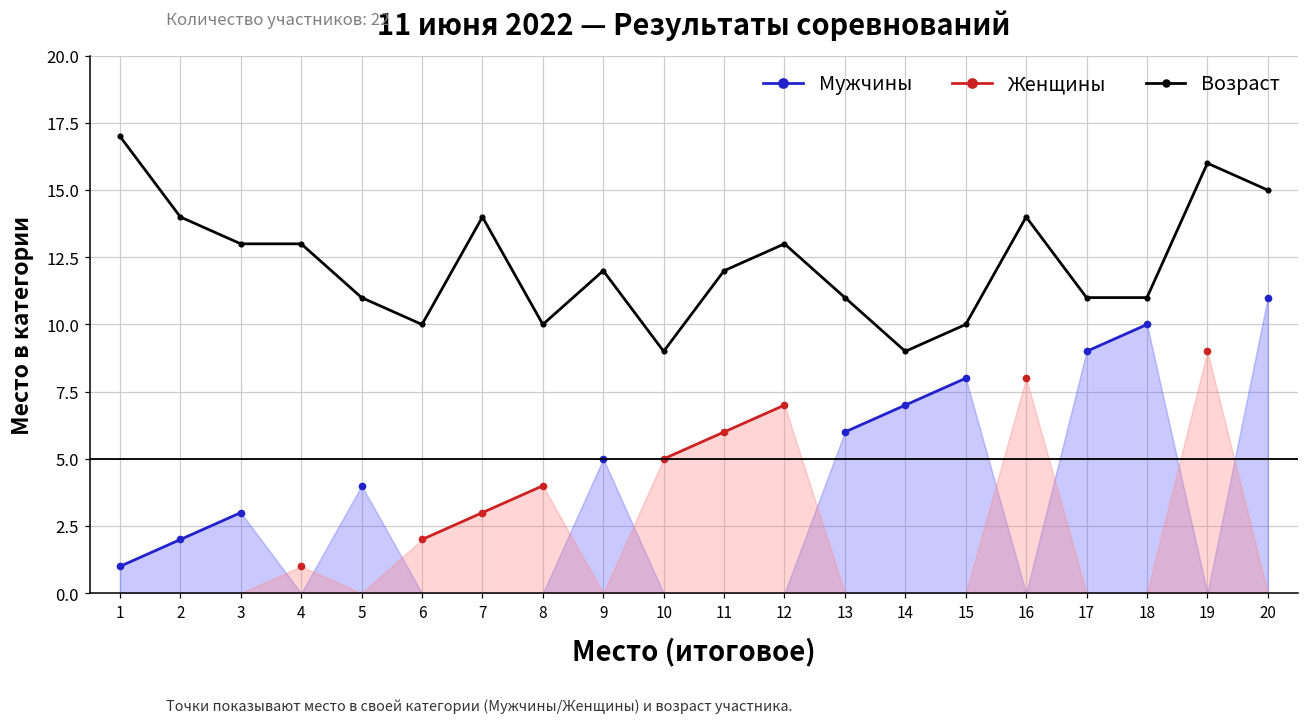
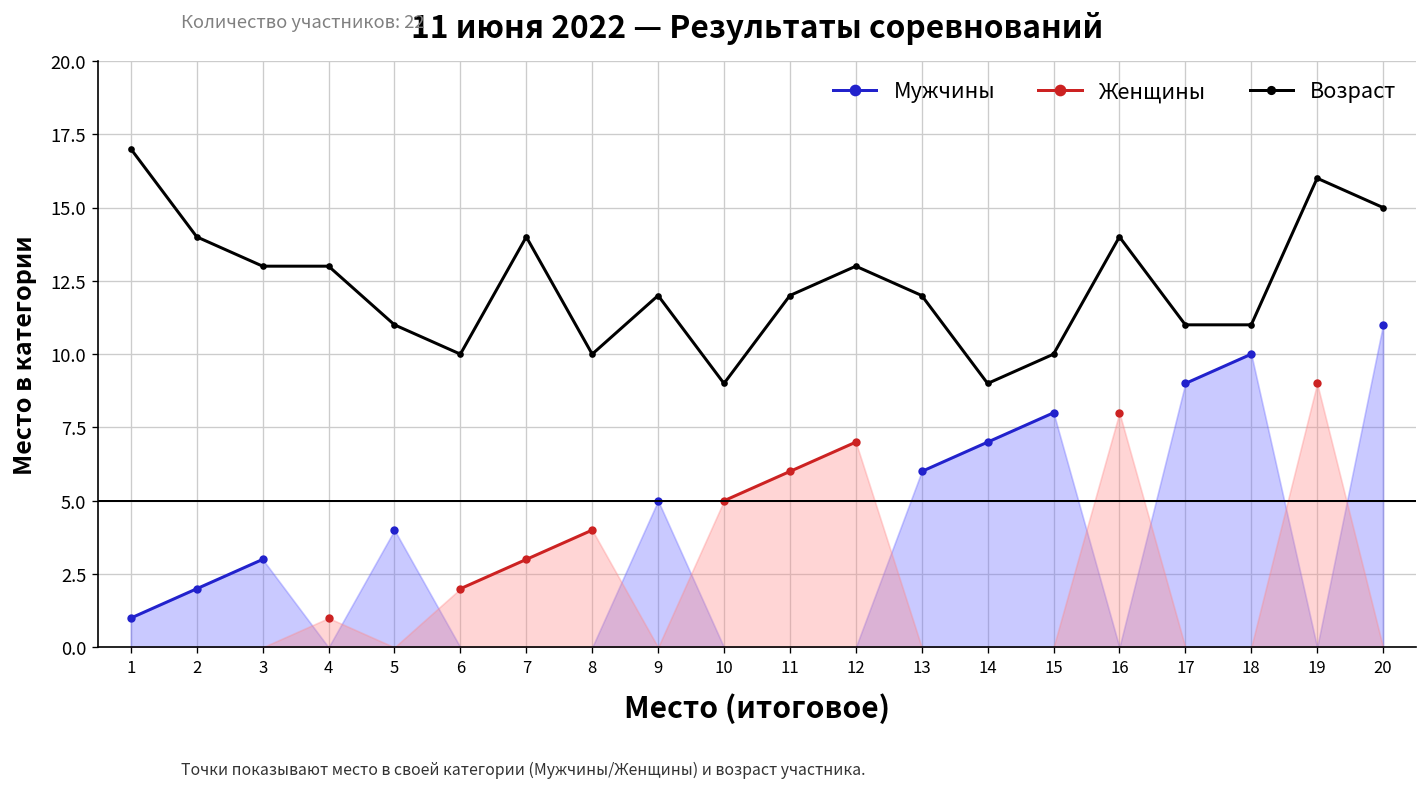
  {
    "Возраст": {
      "1": 17,
      "2": 14,
      "3": 13,
      "4": 13,
      "5": 11,
      "6": 10,
      "7": 14,
      "8": 10,
      "9": 12,
      "10": 9,
      "11": 12,
      "12": 13,
-     "13": 11,
+     "13": 12,
      "14": 9,
      "15": 10,
      "16": 14,
      "17": 11,
      "18": 11,
      "19": 16,
      "20": 15
    }
  }
